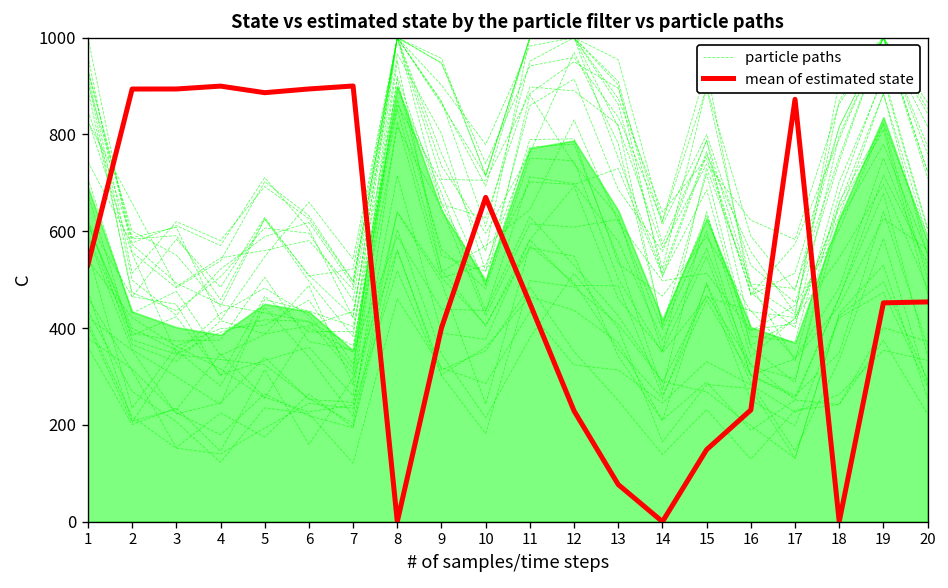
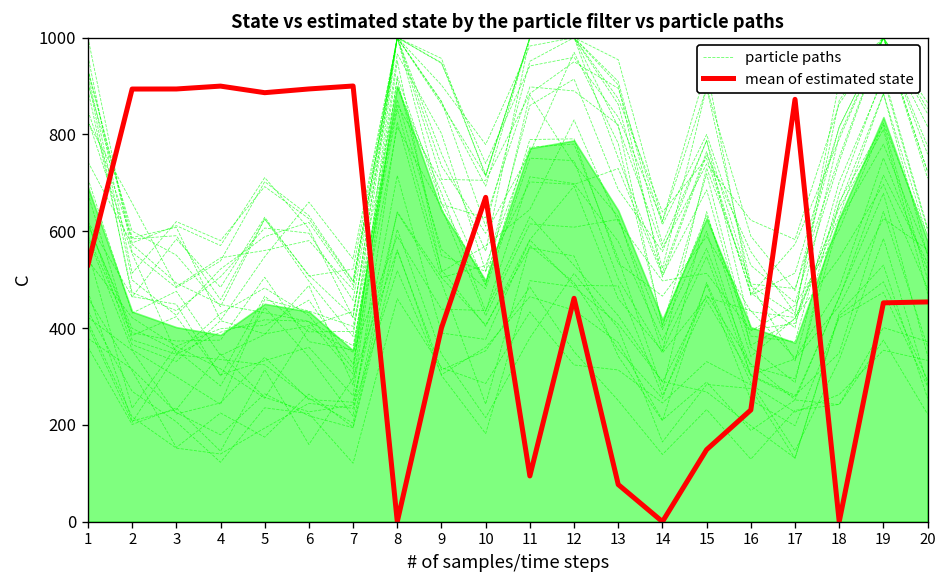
  {
    "mean of estimated state": {
      "1": 530,
      "2": 890,
      "3": 890,
      "4": 900,
      "5": 890,
      "6": 890,
      "7": 900,
      "8": 0,
      "9": 400,
      "10": 670,
-     "11": 450,
-     "12": 230,
+     "11": 90,
+     "12": 460,
      "13": 80,
      "14": 0,
      "15": 150,
      "16": 230,
      "17": 870,
      "18": 0,
      "19": 450,
      "20": 450
    }
  }
